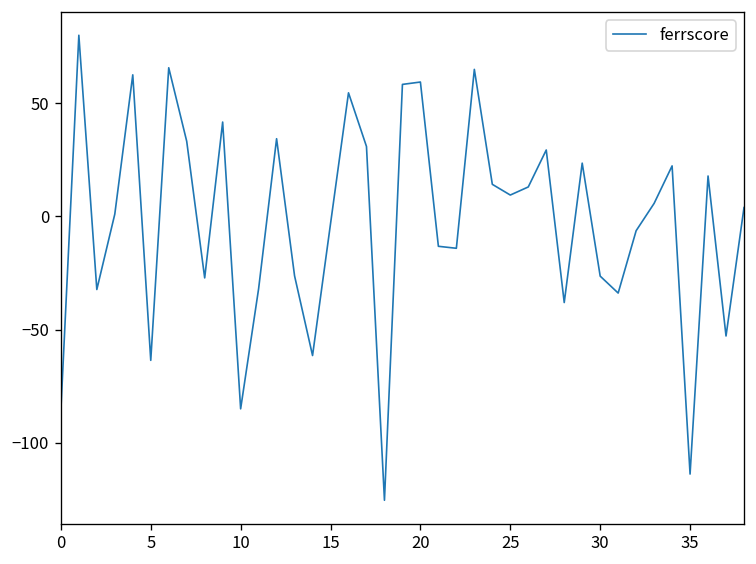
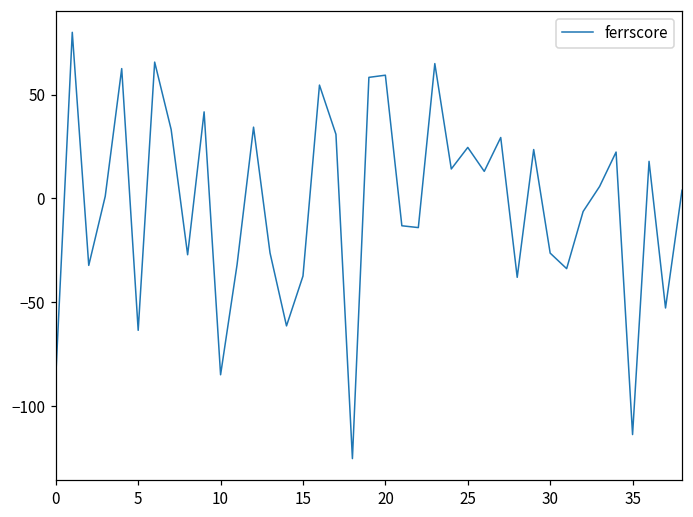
  {
    "0": -86,
    "5": -64,
    "10": -85,
-   "15": -3,
+   "15": -37,
    "20": 59,
-   "25": 9,
+   "25": 25,
    "30": -26,
    "35": -114
  }
